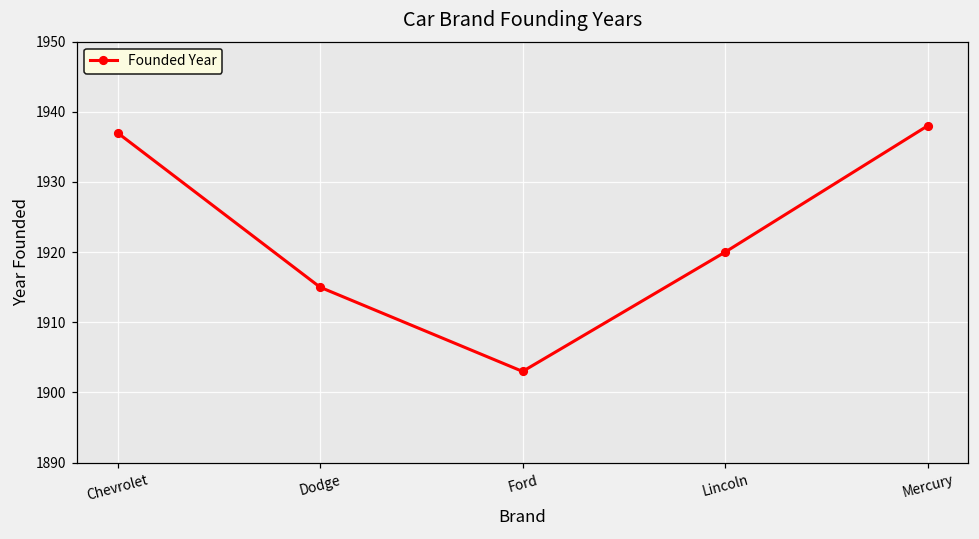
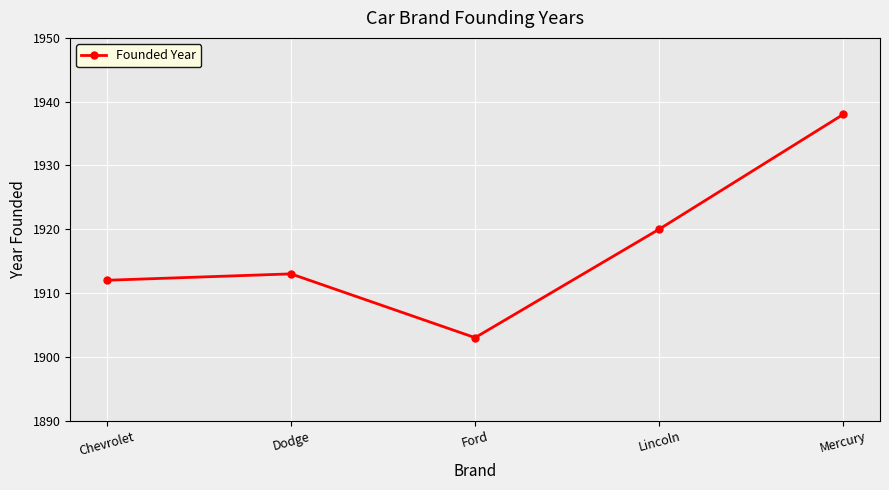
  {
-   "Chevrolet": 1937,
-   "Dodge": 1915,
+   "Chevrolet": 1912,
+   "Dodge": 1913,
    "Ford": 1903,
    "Lincoln": 1920,
    "Mercury": 1938
  }
